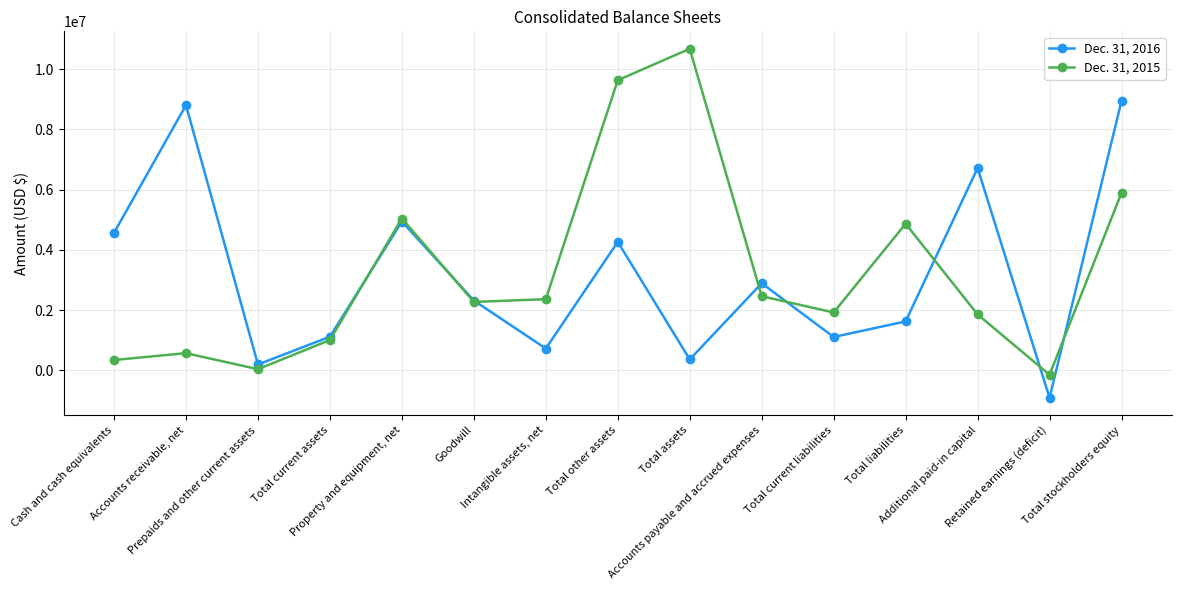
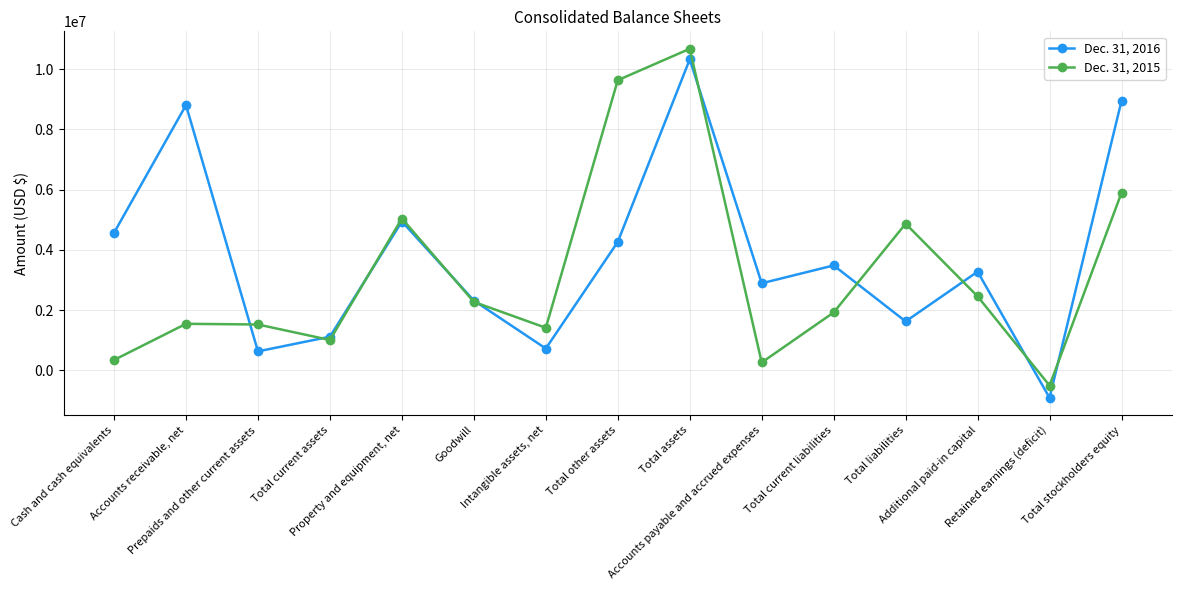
  {
    "Dec. 31, 2016": {
      "Cash and cash equivalents": 4600000,
      "Accounts receivable, net": 8800000,
-     "Prepaids and other current assets": 200000,
+     "Prepaids and other current assets": 600000,
      "Total current assets": 1100000,
      "Property and equipment, net": 4900000,
      "Intangible assets, net": 700000,
      "Total other assets": 4300000,
-     "Total assets": 400000,
+     "Total assets": 10300000,
      "Accounts payable and accrued expenses": 2900000,
-     "Total current liabilities": 1100000,
+     "Total current liabilities": 3500000,
      "Total liabilities": 1600000,
-     "Additional paid-in capital": 6700000,
+     "Additional paid-in capital": 3300000,
      "Retained earnings (deficit)": -900000,
      "Total stockholders equity": 8900000
    },
    "Dec. 31, 2015": {
      "Cash and cash equivalents": 300000,
-     "Accounts receivable, net": 600000,
-     "Prepaids and other current assets": 0,
+     "Accounts receivable, net": 1500000,
+     "Prepaids and other current assets": 1500000,
      "Total current assets": 1000000,
      "Property and equipment, net": 5000000,
-     "Intangible assets, net": 2400000,
+     "Intangible assets, net": 1400000,
      "Total other assets": 9600000,
      "Total assets": 10700000,
-     "Accounts payable and accrued expenses": 2500000,
+     "Accounts payable and accrued expenses": 300000,
      "Total current liabilities": 1900000,
      "Total liabilities": 4900000,
-     "Additional paid-in capital": 1900000,
-     "Retained earnings (deficit)": -100000,
+     "Additional paid-in capital": 2500000,
+     "Retained earnings (deficit)": -500000,
      "Total stockholders equity": 5900000
    }
  }
